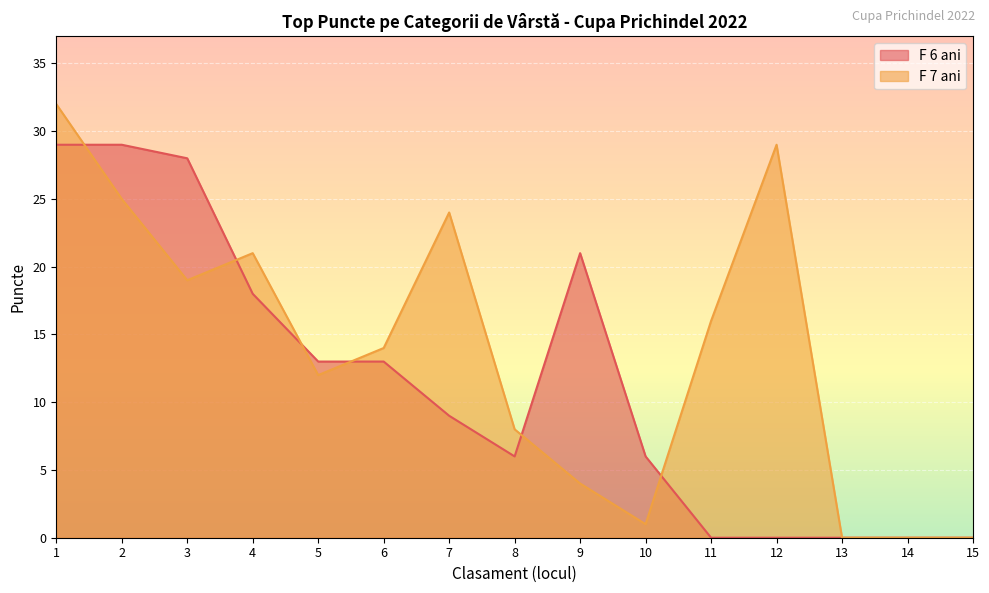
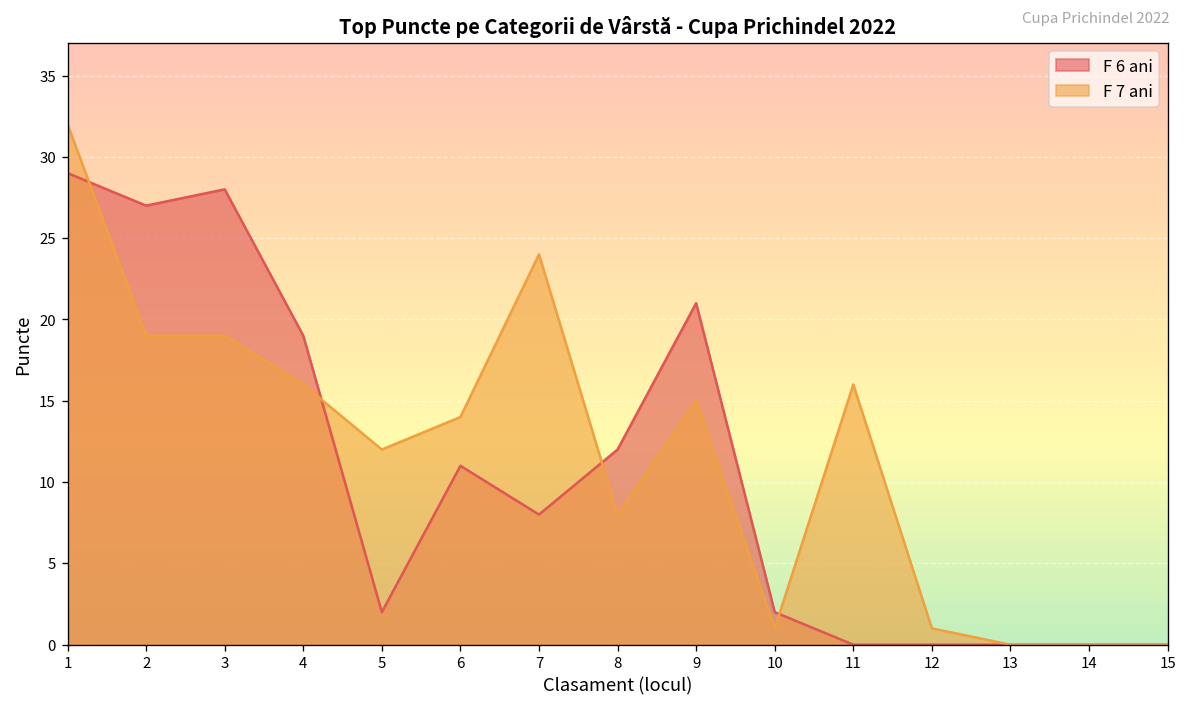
  {
    "F 6 ani": {
      "1": 29,
-     "2": 29,
+     "2": 27,
      "3": 28,
-     "4": 18,
-     "5": 13,
-     "6": 13,
-     "7": 9,
-     "8": 6,
+     "4": 19,
+     "5": 2,
+     "6": 11,
+     "7": 8,
+     "8": 12,
      "9": 21,
-     "10": 6,
+     "10": 2,
      "11": 0,
      "12": 0
    },
    "F 7 ani": {
      "1": 32,
-     "2": 25,
+     "2": 19,
      "3": 19,
-     "4": 21,
+     "4": 16,
      "5": 12,
      "6": 14,
      "7": 24,
      "8": 8,
-     "9": 4,
+     "9": 15,
      "10": 1,
      "11": 16,
-     "12": 29
+     "12": 1
    }
  }
